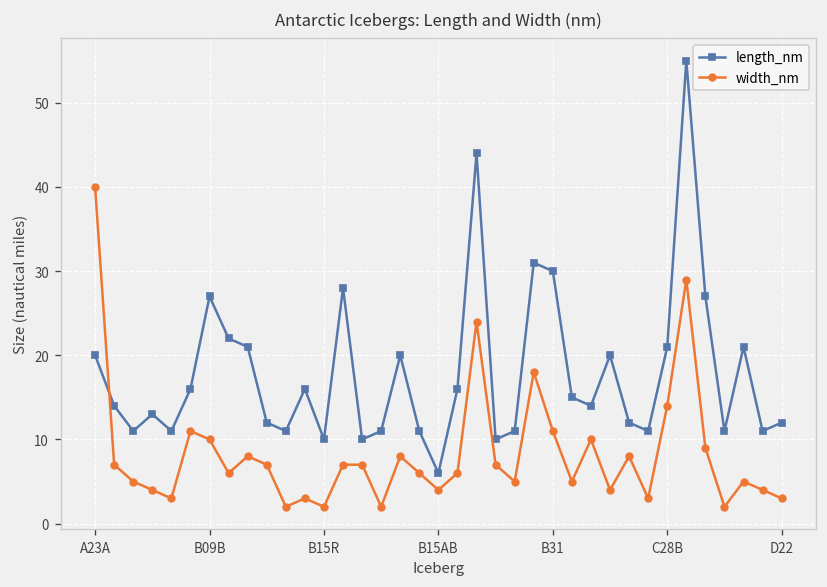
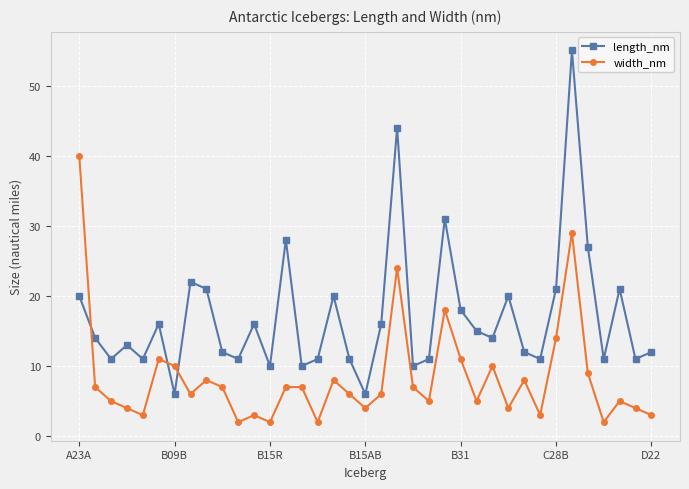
  {
    "length_nm": {
      "A23A": 20,
-     "B09B": 27,
+     "B09B": 6,
      "B15R": 10,
      "B15AB": 6,
-     "B31": 30,
+     "B31": 18,
      "C28B": 21,
      "D22": 12
    },
    "width_nm": {
      "A23A": 40,
      "B09B": 10,
      "B15R": 2,
      "B15AB": 4,
      "B31": 11,
      "C28B": 14,
      "D22": 3
    }
  }
